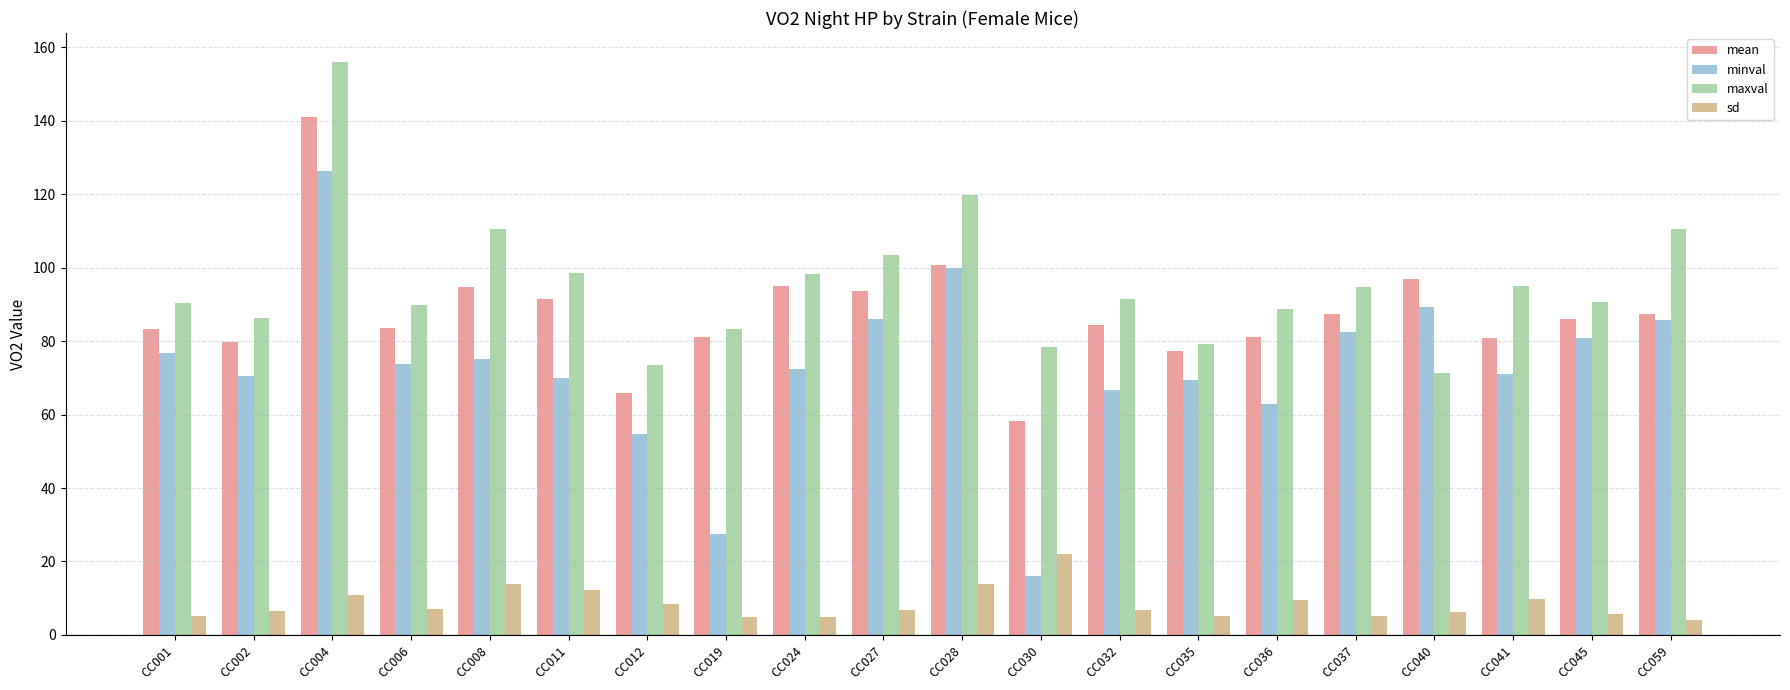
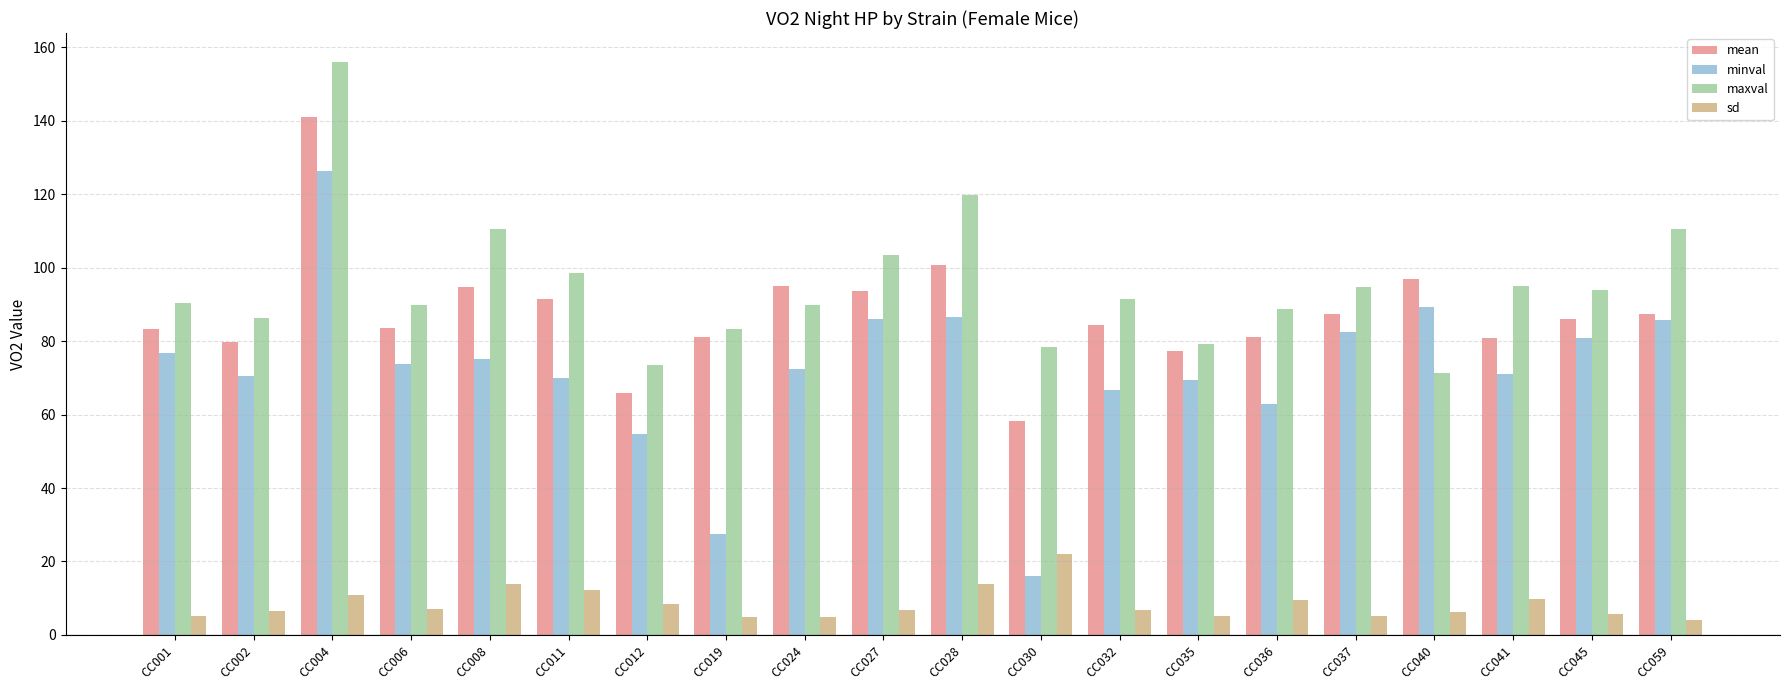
  {
    "minval": {
      "CC001": 77,
      "CC002": 70,
      "CC004": 126,
      "CC006": 74,
      "CC008": 75,
      "CC011": 70,
      "CC012": 55,
      "CC019": 28,
      "CC024": 73,
      "CC027": 86,
-     "CC028": 100,
+     "CC028": 87,
      "CC030": 16,
      "CC032": 67,
      "CC035": 69,
      "CC036": 63,
      "CC037": 82,
      "CC040": 89,
      "CC041": 71,
      "CC045": 81,
      "CC059": 86
    },
    "maxval": {
      "CC001": 90,
      "CC002": 86,
      "CC004": 156,
      "CC006": 90,
      "CC008": 111,
      "CC011": 99,
      "CC012": 73,
      "CC019": 83,
-     "CC024": 98,
+     "CC024": 90,
      "CC027": 104,
      "CC028": 120,
      "CC030": 78,
      "CC032": 91,
      "CC035": 79,
      "CC036": 89,
      "CC037": 95,
      "CC040": 71,
      "CC041": 95,
-     "CC045": 91,
+     "CC045": 94,
      "CC059": 110
    }
  }
